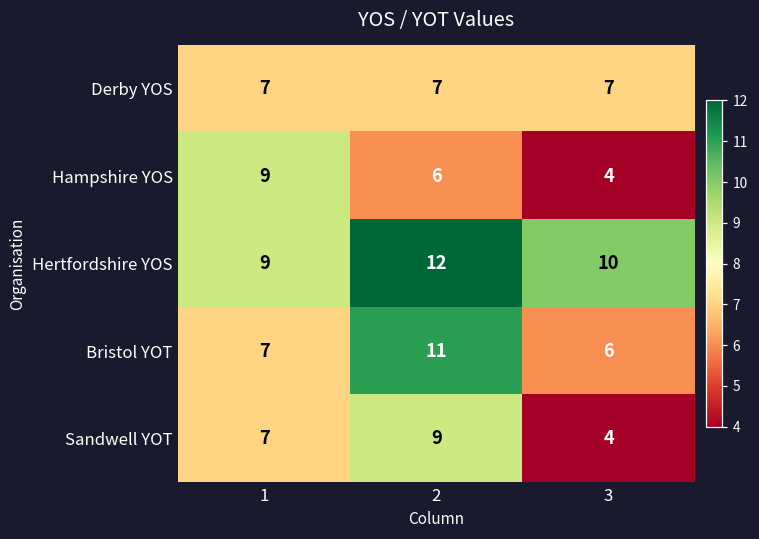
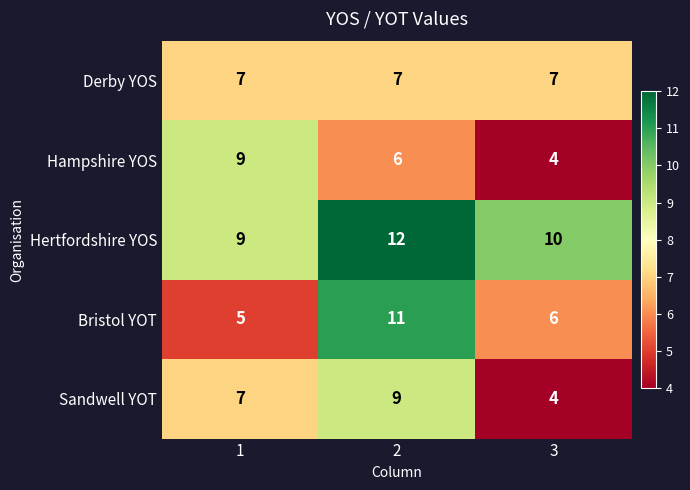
  {
    "Derby YOS": {
      "1": 7,
      "2": 7,
      "3": 7
    },
    "Hampshire YOS": {
      "1": 9,
      "2": 6,
      "3": 4
    },
    "Hertfordshire YOS": {
      "1": 9,
      "2": 12,
      "3": 10
    },
    "Bristol YOT": {
-     "1": 7,
+     "1": 5,
      "2": 11,
      "3": 6
    },
    "Sandwell YOT": {
      "1": 7,
      "2": 9,
      "3": 4
    }
  }
